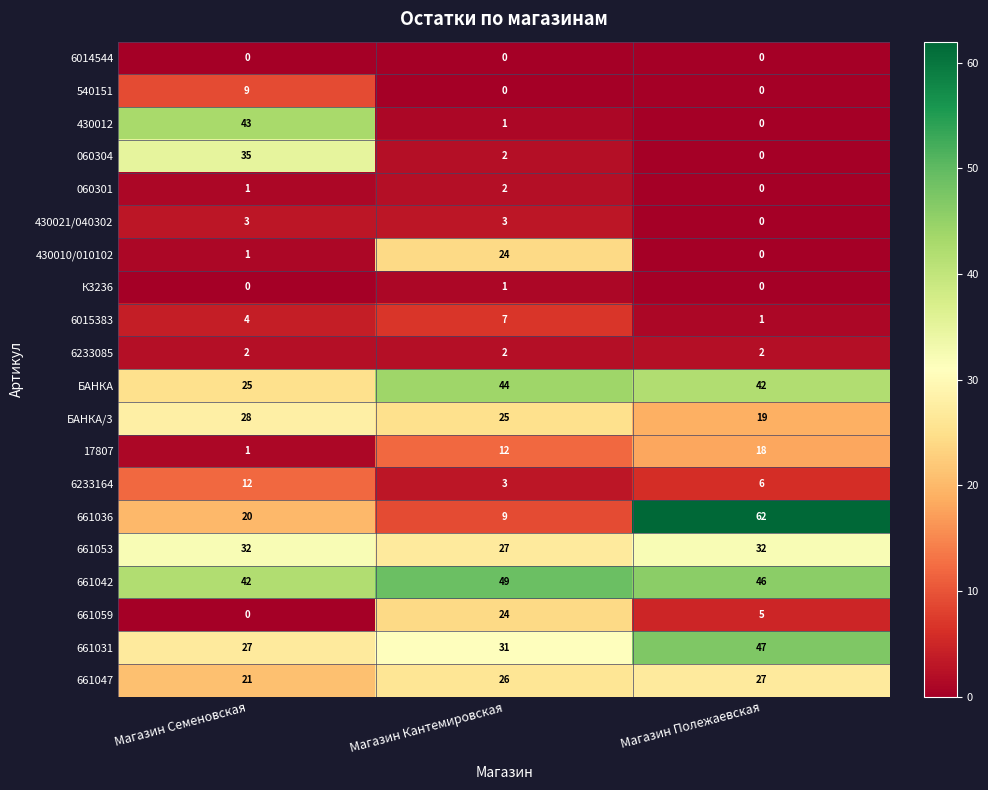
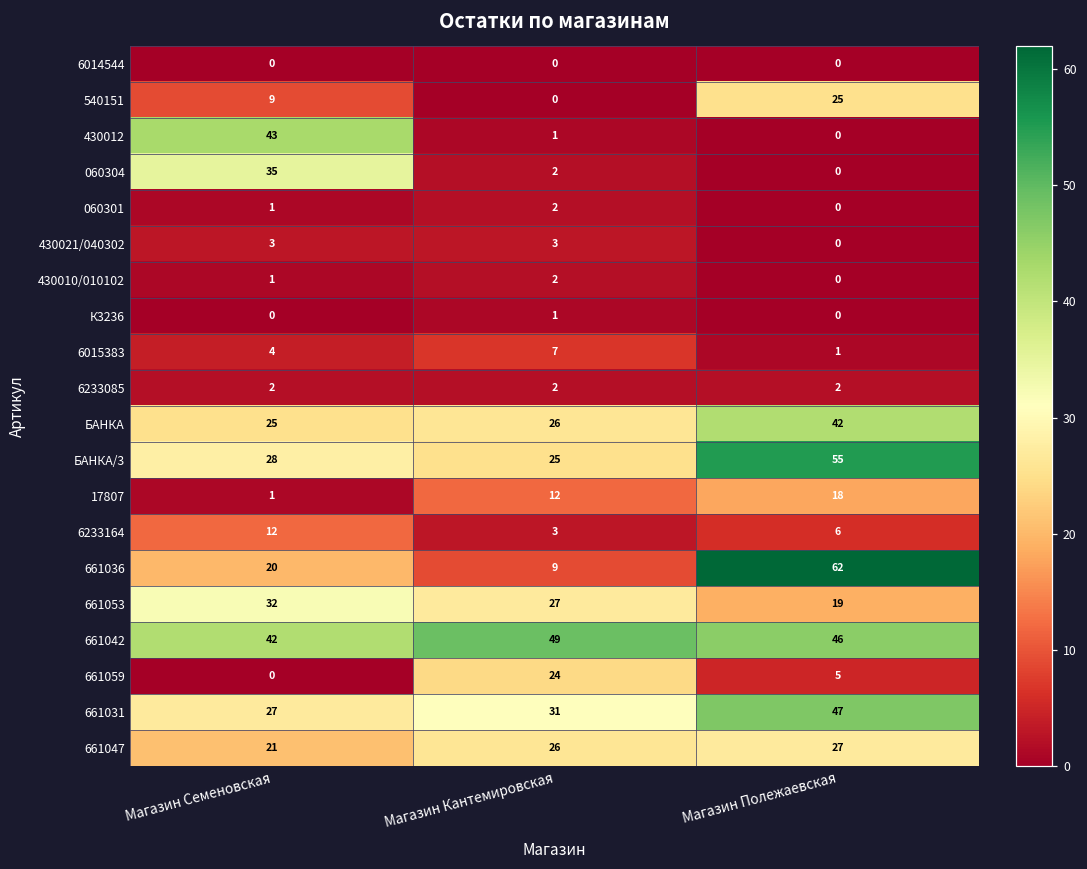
  {
    "6014544": {
      "Магазин Семеновская": 0,
      "Магазин Кантемировская": 0,
      "Магазин Полежаевская": 0
    },
    "540151": {
      "Магазин Семеновская": 9,
      "Магазин Кантемировская": 0,
-     "Магазин Полежаевская": 0
+     "Магазин Полежаевская": 25
    },
    "430012": {
      "Магазин Семеновская": 43,
      "Магазин Кантемировская": 1,
      "Магазин Полежаевская": 0
    },
    "060304": {
      "Магазин Семеновская": 35,
      "Магазин Кантемировская": 2,
      "Магазин Полежаевская": 0
    },
    "060301": {
      "Магазин Семеновская": 1,
      "Магазин Кантемировская": 2,
      "Магазин Полежаевская": 0
    },
    "430021/040302": {
      "Магазин Семеновская": 3,
      "Магазин Кантемировская": 3,
      "Магазин Полежаевская": 0
    },
    "430010/010102": {
      "Магазин Семеновская": 1,
-     "Магазин Кантемировская": 24,
+     "Магазин Кантемировская": 2,
      "Магазин Полежаевская": 0
    },
    "К3236": {
      "Магазин Семеновская": 0,
      "Магазин Кантемировская": 1,
      "Магазин Полежаевская": 0
    },
    "6015383": {
      "Магазин Семеновская": 4,
      "Магазин Кантемировская": 7,
      "Магазин Полежаевская": 1
    },
    "6233085": {
      "Магазин Семеновская": 2,
      "Магазин Кантемировская": 2,
      "Магазин Полежаевская": 2
    },
    "БАНКА": {
      "Магазин Семеновская": 25,
-     "Магазин Кантемировская": 44,
+     "Магазин Кантемировская": 26,
      "Магазин Полежаевская": 42
    },
    "БАНКА/3": {
      "Магазин Семеновская": 28,
      "Магазин Кантемировская": 25,
-     "Магазин Полежаевская": 19
+     "Магазин Полежаевская": 55
    },
    "17807": {
      "Магазин Семеновская": 1,
      "Магазин Кантемировская": 12,
      "Магазин Полежаевская": 18
    },
    "6233164": {
      "Магазин Семеновская": 12,
      "Магазин Кантемировская": 3,
      "Магазин Полежаевская": 6
    },
    "661036": {
      "Магазин Семеновская": 20,
      "Магазин Кантемировская": 9,
      "Магазин Полежаевская": 62
    },
    "661053": {
      "Магазин Семеновская": 32,
      "Магазин Кантемировская": 27,
-     "Магазин Полежаевская": 32
+     "Магазин Полежаевская": 19
    },
    "661042": {
      "Магазин Семеновская": 42,
      "Магазин Кантемировская": 49,
      "Магазин Полежаевская": 46
    },
    "661059": {
      "Магазин Семеновская": 0,
      "Магазин Кантемировская": 24,
      "Магазин Полежаевская": 5
    },
    "661031": {
      "Магазин Семеновская": 27,
      "Магазин Кантемировская": 31,
      "Магазин Полежаевская": 47
    },
    "661047": {
      "Магазин Семеновская": 21,
      "Магазин Кантемировская": 26,
      "Магазин Полежаевская": 27
    }
  }
